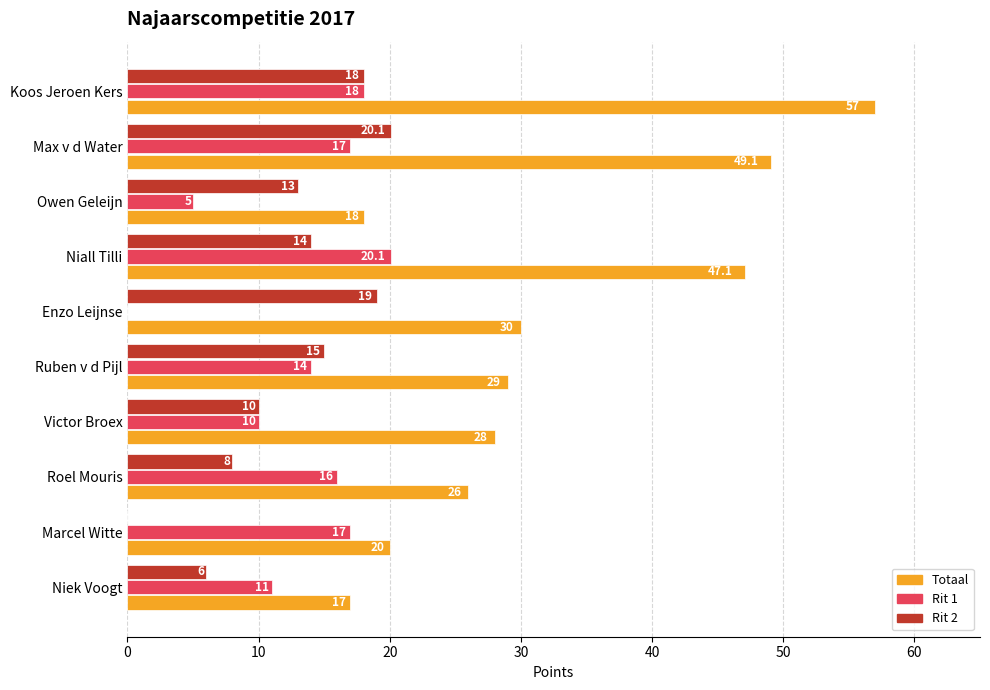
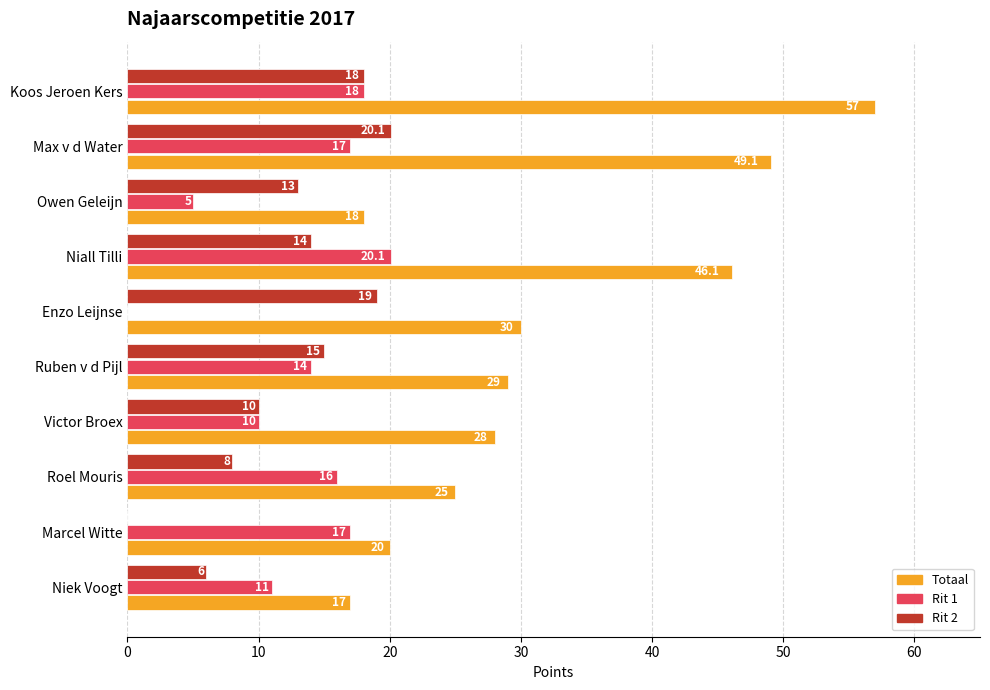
  {
    "Totaal": {
      "Koos Jeroen Kers": 57,
      "Max v d Water": 49.1,
      "Owen Geleijn": 18,
-     "Niall Tilli": 47.1,
+     "Niall Tilli": 46.1,
      "Enzo Leijnse": 30,
      "Ruben v d Pijl": 29,
      "Victor Broex": 28,
-     "Roel Mouris": 26,
+     "Roel Mouris": 25,
      "Marcel Witte": 20,
      "Niek Voogt": 17
    },
    "Rit 1": {
      "Koos Jeroen Kers": 18,
      "Max v d Water": 17,
      "Owen Geleijn": 5,
      "Niall Tilli": 20.1,
      "Ruben v d Pijl": 14,
      "Victor Broex": 10,
      "Roel Mouris": 16,
      "Marcel Witte": 17,
      "Niek Voogt": 11
    },
    "Rit 2": {
      "Koos Jeroen Kers": 18,
      "Max v d Water": 20.1,
      "Owen Geleijn": 13,
      "Niall Tilli": 14,
      "Enzo Leijnse": 19,
      "Ruben v d Pijl": 15,
      "Victor Broex": 10,
      "Roel Mouris": 8,
      "Niek Voogt": 6
    }
  }
